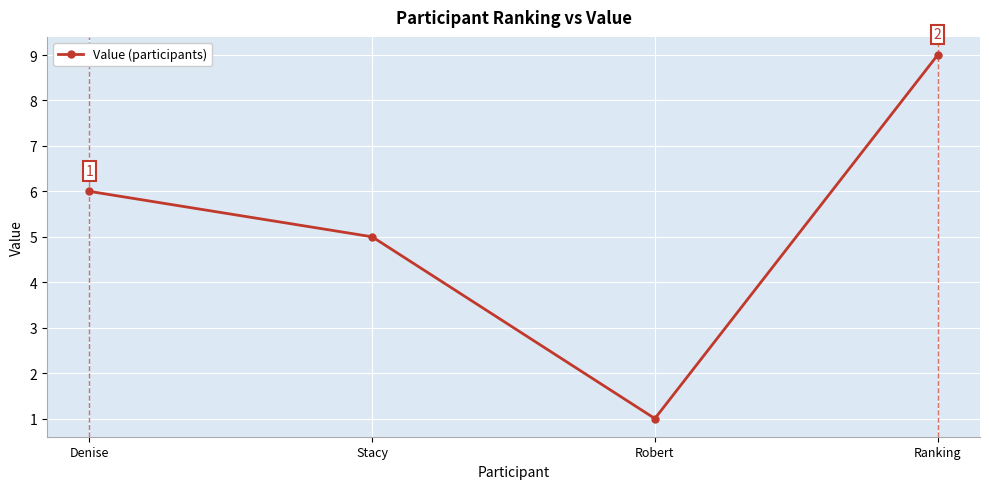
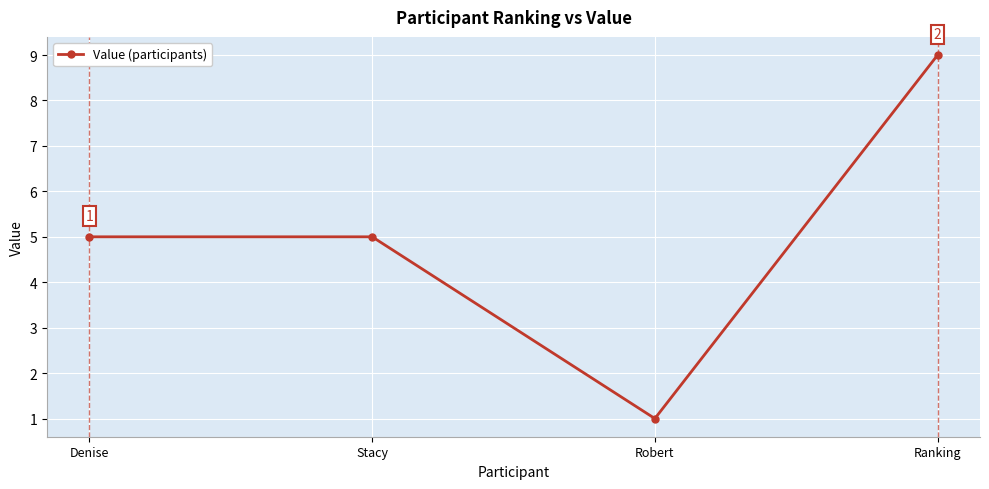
  {
-   "Denise": 6,
+   "Denise": 5,
    "Stacy": 5,
    "Robert": 1
  }
